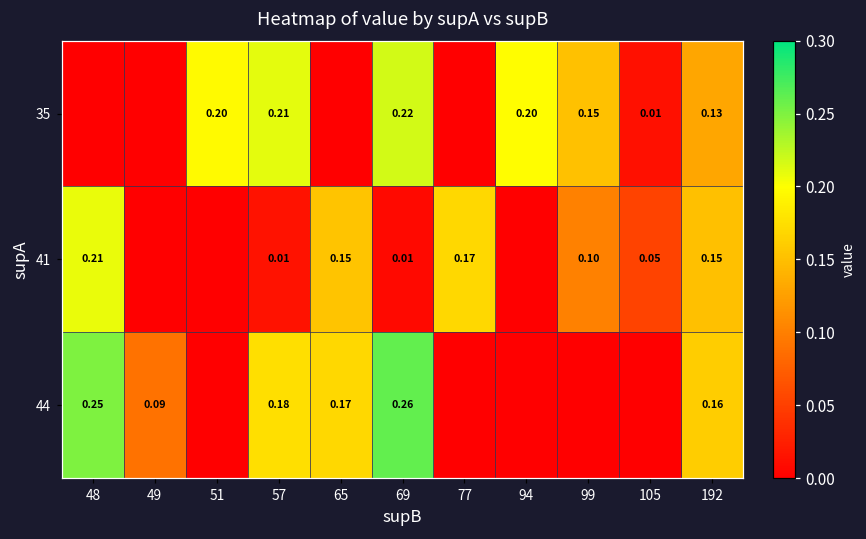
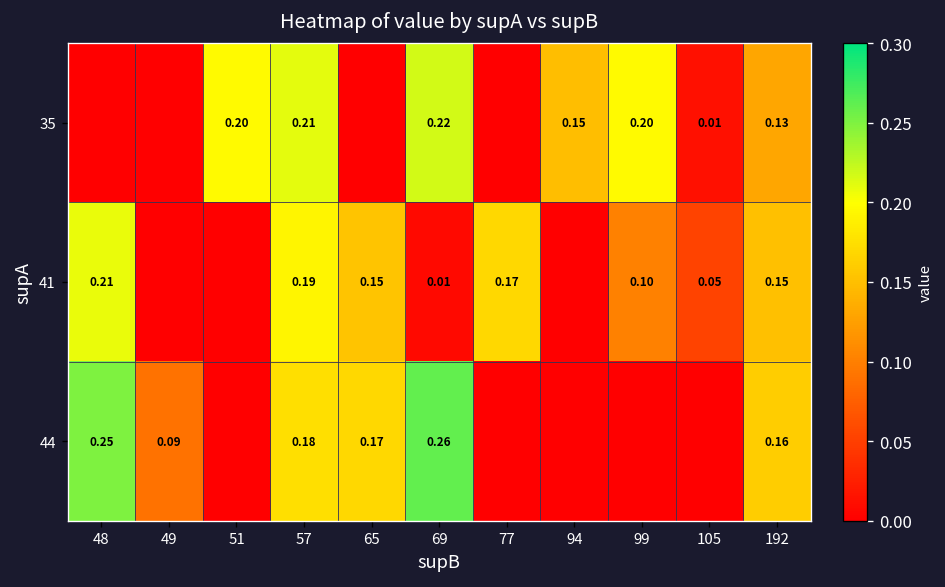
  {
    "35": {
      "51": 0.20,
      "57": 0.21,
      "69": 0.22,
-     "94": 0.20,
-     "99": 0.15,
+     "94": 0.15,
+     "99": 0.20,
      "105": 0.01,
      "192": 0.13
    },
    "41": {
      "48": 0.21,
-     "57": 0.01,
+     "57": 0.19,
      "65": 0.15,
      "69": 0.01,
      "77": 0.17,
      "99": 0.10,
      "105": 0.05,
      "192": 0.15
    },
    "44": {
      "48": 0.25,
      "49": 0.09,
      "57": 0.18,
      "65": 0.17,
      "69": 0.26,
      "192": 0.16
    }
  }
